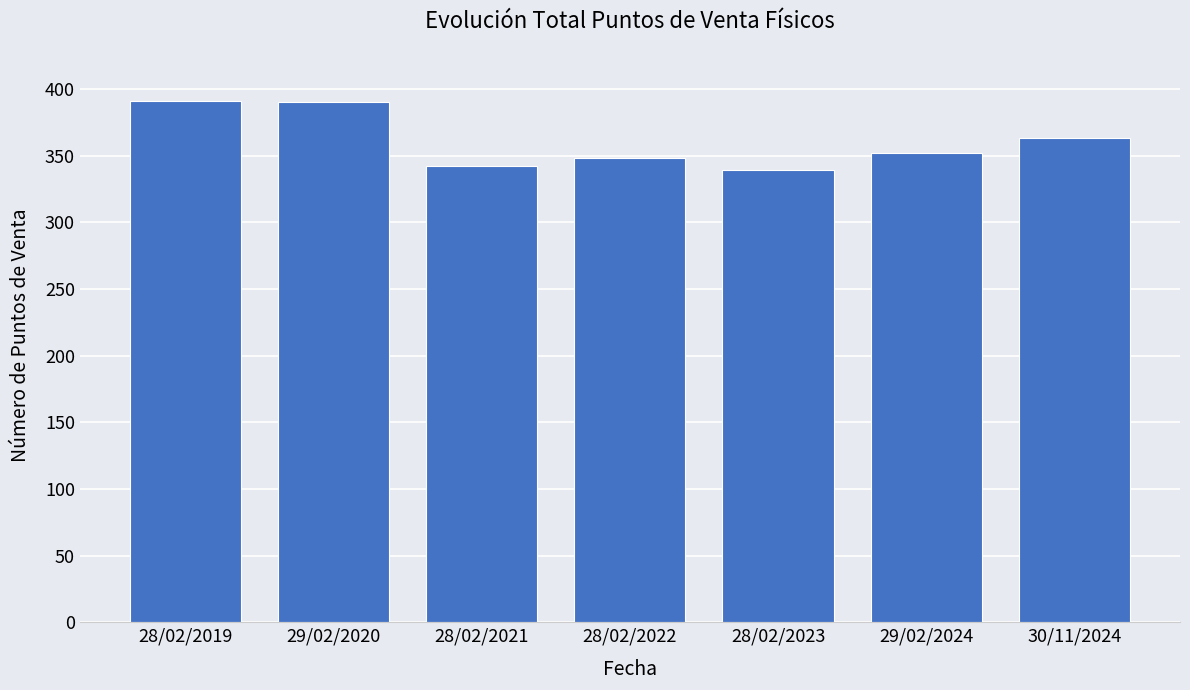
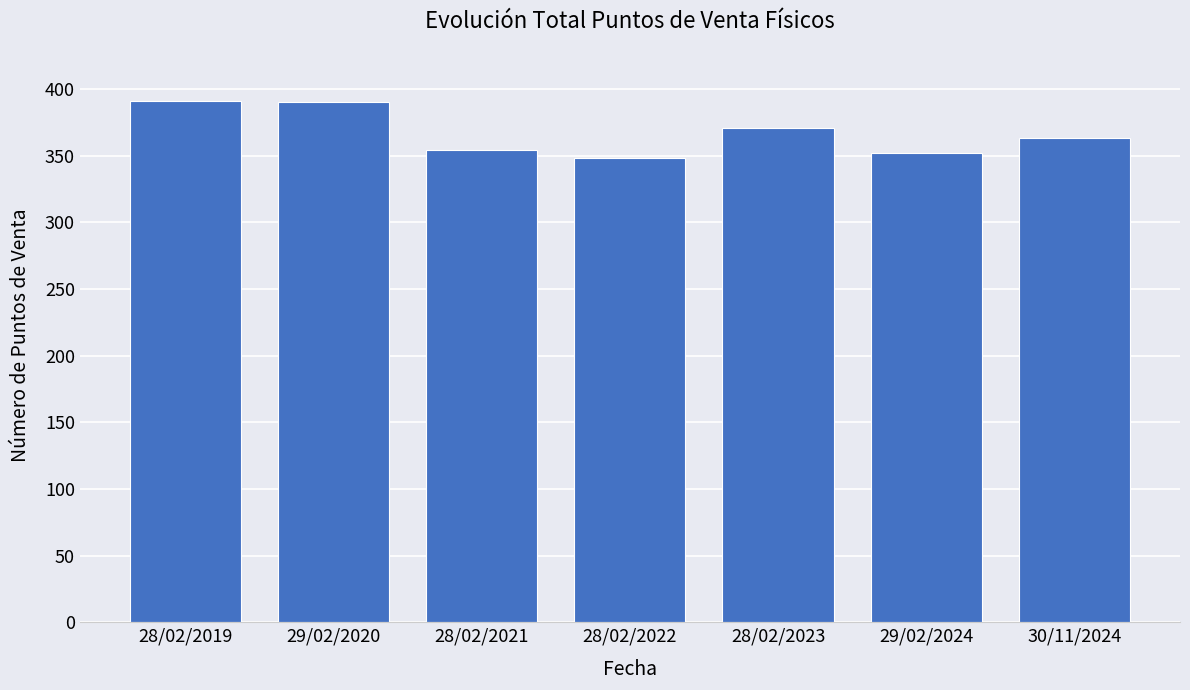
  {
    "28/02/2019": 391,
    "29/02/2020": 390,
-   "28/02/2021": 342,
+   "28/02/2021": 354,
    "28/02/2022": 348,
-   "28/02/2023": 339,
+   "28/02/2023": 371,
    "29/02/2024": 352,
    "30/11/2024": 363
  }
